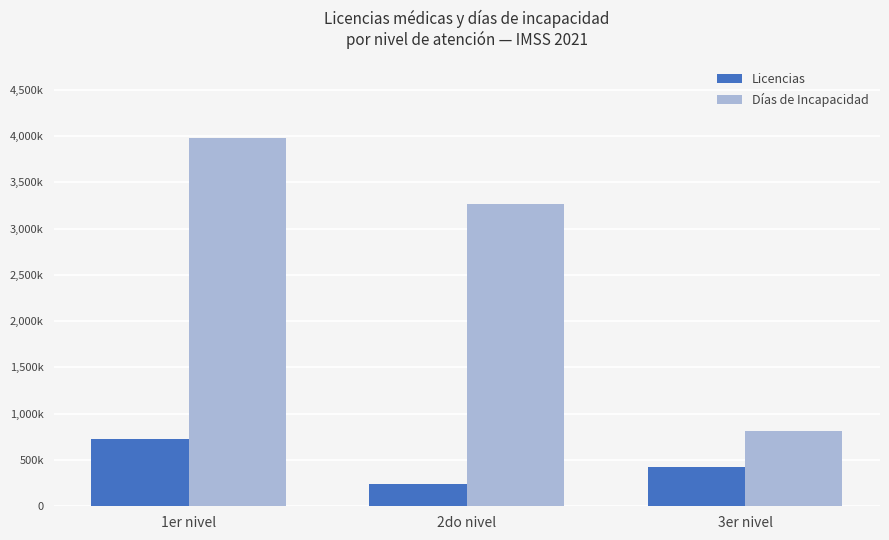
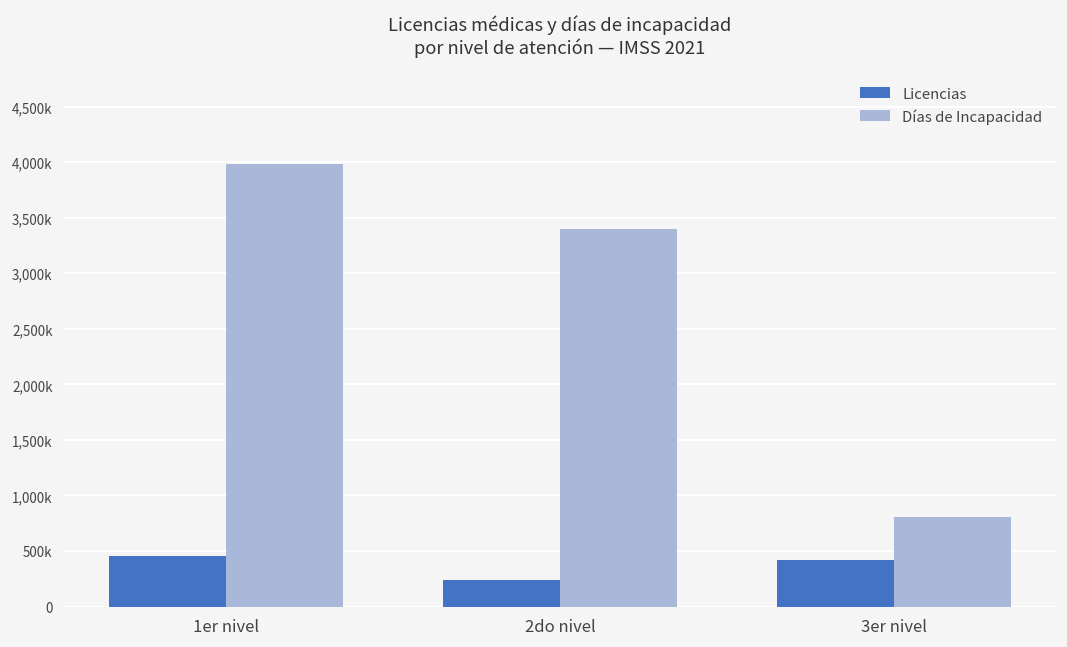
  {
    "Licencias": {
-     "1er nivel": "700,000",
+     "1er nivel": "500,000",
      "2do nivel": "200,000",
      "3er nivel": "400,000"
    },
    "Días de Incapacidad": {
      "1er nivel": "4,000,000",
-     "2do nivel": "3,300,000",
+     "2do nivel": "3,400,000",
      "3er nivel": "800,000"
    }
  }
